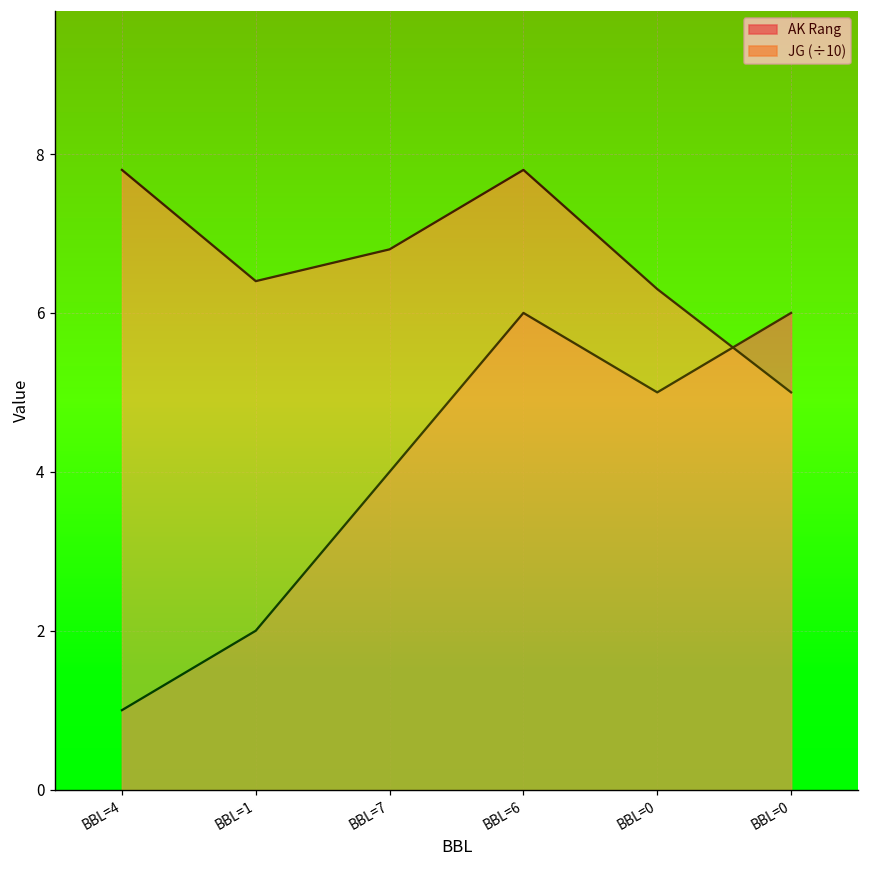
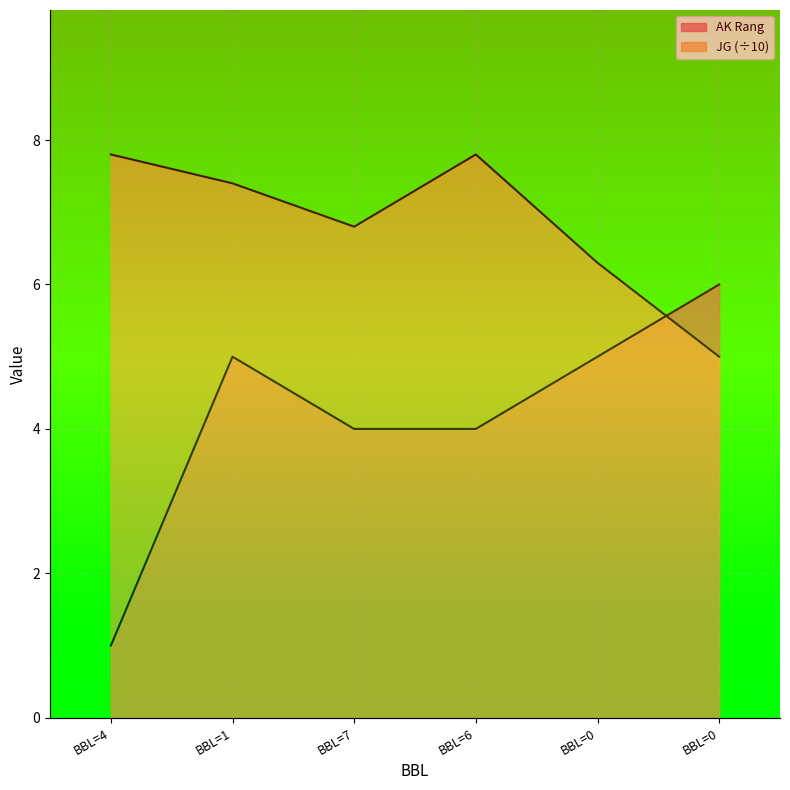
  {
    "AK Rang": {
      "BBL=4": 1,
-     "BBL=1": 2,
+     "BBL=1": 5,
      "BBL=7": 4,
-     "BBL=6": 6
+     "BBL=6": 4
    },
    "JG (÷10)": {
      "BBL=4": 7.8,
-     "BBL=1": 6.4,
+     "BBL=1": 7.4,
      "BBL=7": 6.8,
      "BBL=6": 7.8
    }
  }
